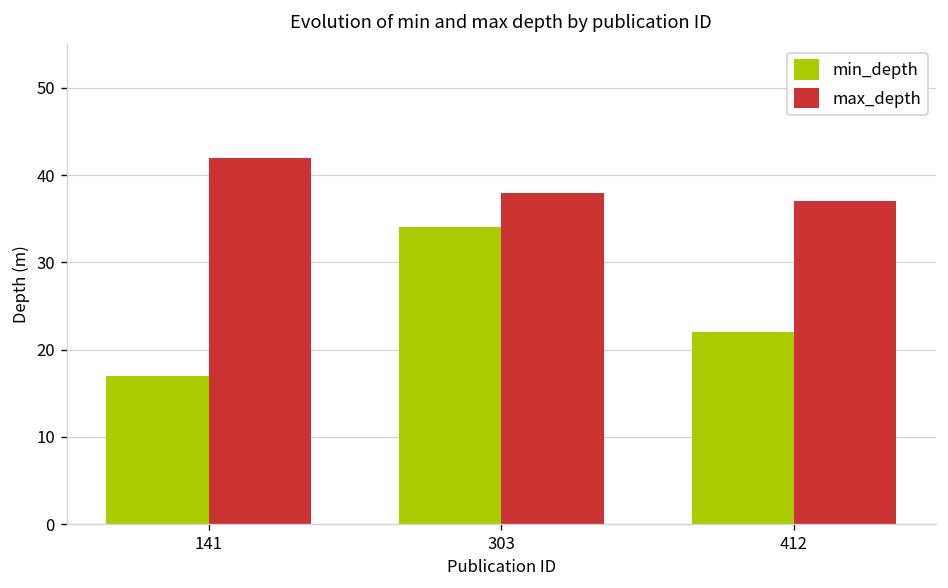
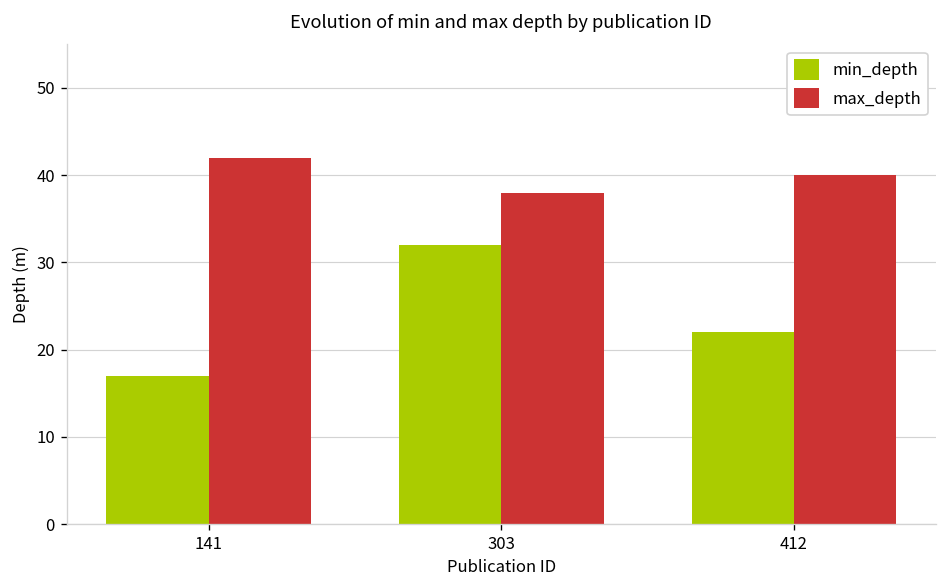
  {
    "min_depth": {
      "141": 17,
-     "303": 34,
+     "303": 32,
      "412": 22
    },
    "max_depth": {
      "141": 42,
      "303": 38,
-     "412": 37
+     "412": 40
    }
  }
